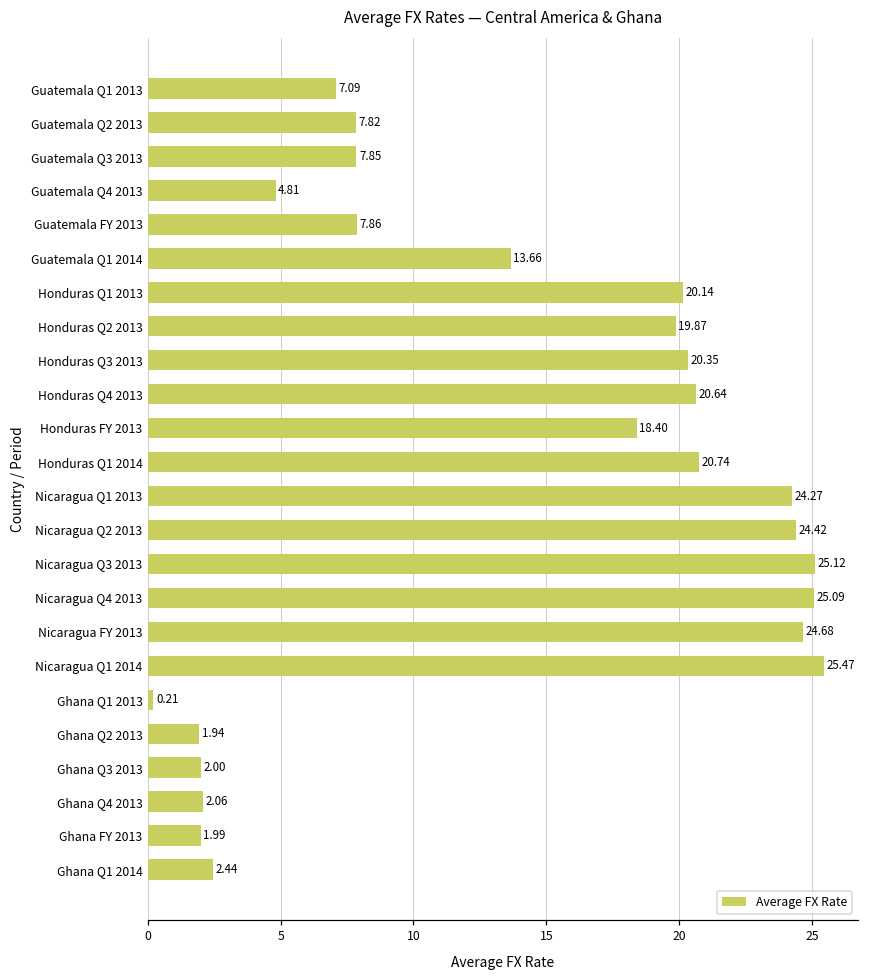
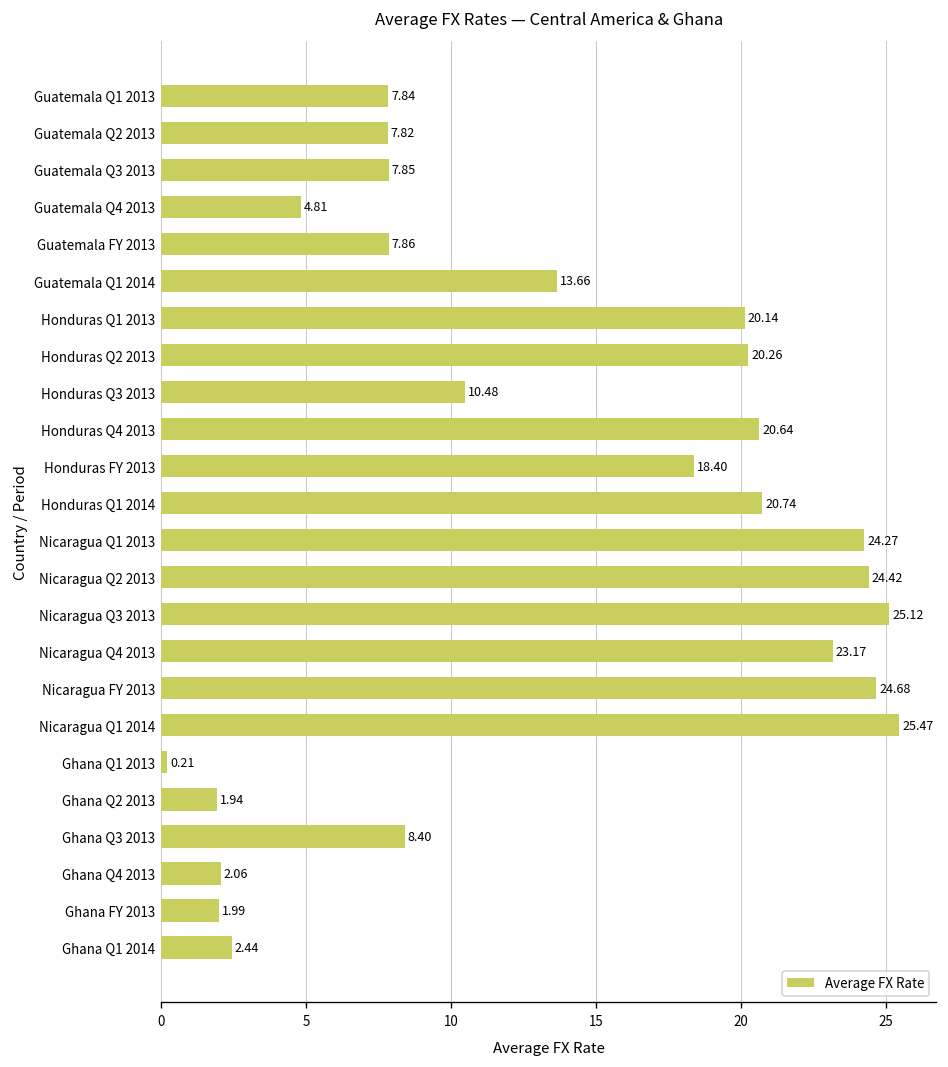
  {
-   "Guatemala Q1 2013": 7.09,
+   "Guatemala Q1 2013": 7.84,
    "Guatemala Q2 2013": 7.82,
    "Guatemala Q3 2013": 7.85,
    "Guatemala Q4 2013": 4.81,
    "Guatemala FY 2013": 7.86,
    "Guatemala Q1 2014": 13.66,
    "Honduras Q1 2013": 20.14,
-   "Honduras Q2 2013": 19.87,
-   "Honduras Q3 2013": 20.35,
+   "Honduras Q2 2013": 20.26,
+   "Honduras Q3 2013": 10.48,
    "Honduras Q4 2013": 20.64,
    "Honduras FY 2013": 18.40,
    "Honduras Q1 2014": 20.74,
    "Nicaragua Q1 2013": 24.27,
    "Nicaragua Q2 2013": 24.42,
    "Nicaragua Q3 2013": 25.12,
-   "Nicaragua Q4 2013": 25.09,
+   "Nicaragua Q4 2013": 23.17,
    "Nicaragua FY 2013": 24.68,
    "Nicaragua Q1 2014": 25.47,
    "Ghana Q1 2013": 0.21,
    "Ghana Q2 2013": 1.94,
-   "Ghana Q3 2013": 2.00,
+   "Ghana Q3 2013": 8.40,
    "Ghana Q4 2013": 2.06,
    "Ghana FY 2013": 1.99,
    "Ghana Q1 2014": 2.44
  }
